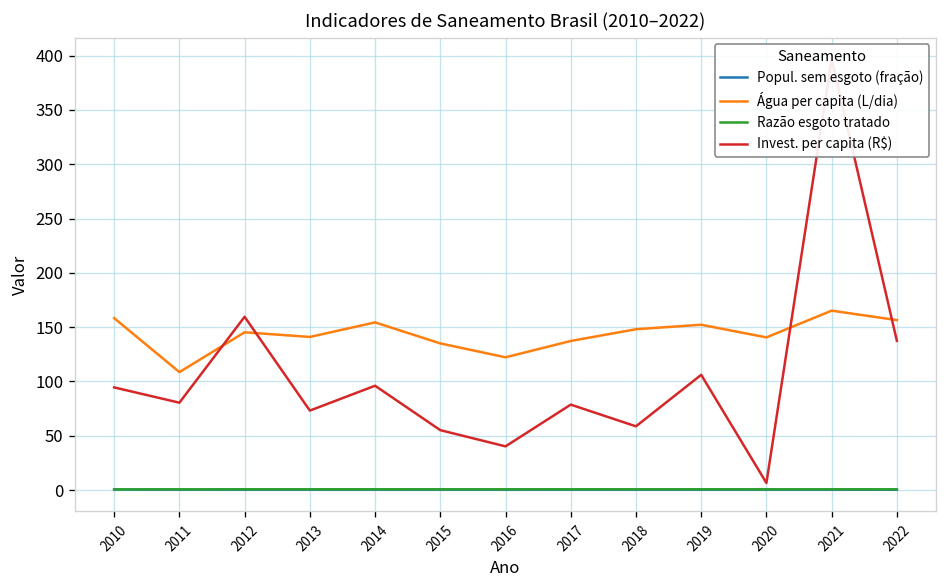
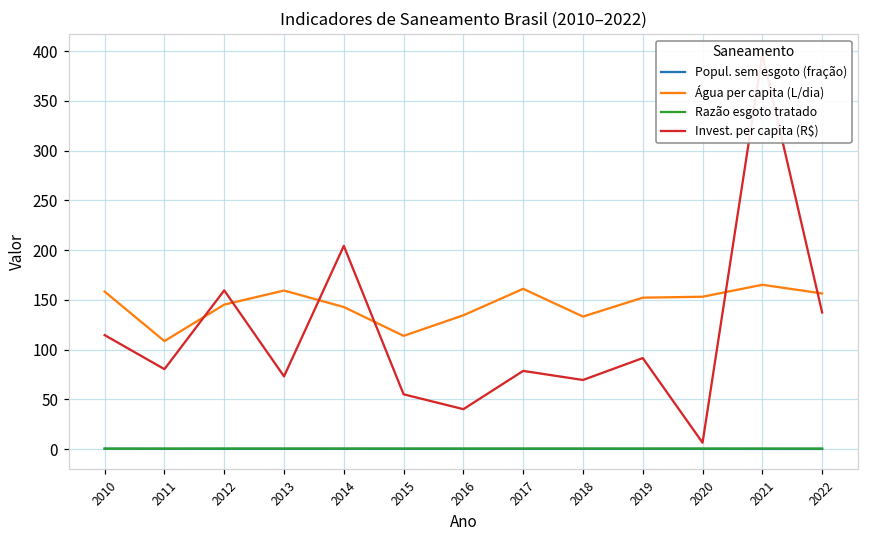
  {
    "Razão esgoto tratado": {
      "2010": 0,
      "2011": 0,
      "2012": 0,
      "2013": 0,
      "2014": 0,
      "2015": 0,
      "2016": 0,
      "2017": 0,
      "2018": 0,
      "2019": 0,
      "2020": 0,
      "2021": 0,
      "2022": 0
    },
    "Água per capita (L/dia)": {
      "2010": 160,
      "2011": 110,
      "2012": 150,
-     "2013": 140,
-     "2014": 150,
-     "2015": 140,
-     "2016": 120,
-     "2017": 140,
-     "2018": 150,
+     "2013": 160,
+     "2014": 140,
+     "2015": 110,
+     "2016": 130,
+     "2017": 160,
+     "2018": 130,
      "2019": 150,
-     "2020": 140,
+     "2020": 150,
      "2021": 170,
      "2022": 160
    },
    "Invest. per capita (R$)": {
-     "2010": 90,
+     "2010": 110,
      "2011": 80,
      "2012": 160,
      "2013": 70,
-     "2014": 100,
+     "2014": 200,
      "2015": 60,
      "2016": 40,
      "2017": 80,
-     "2018": 60,
-     "2019": 110,
+     "2018": 70,
+     "2019": 90,
      "2020": 10,
      "2022": 140
    }
  }
